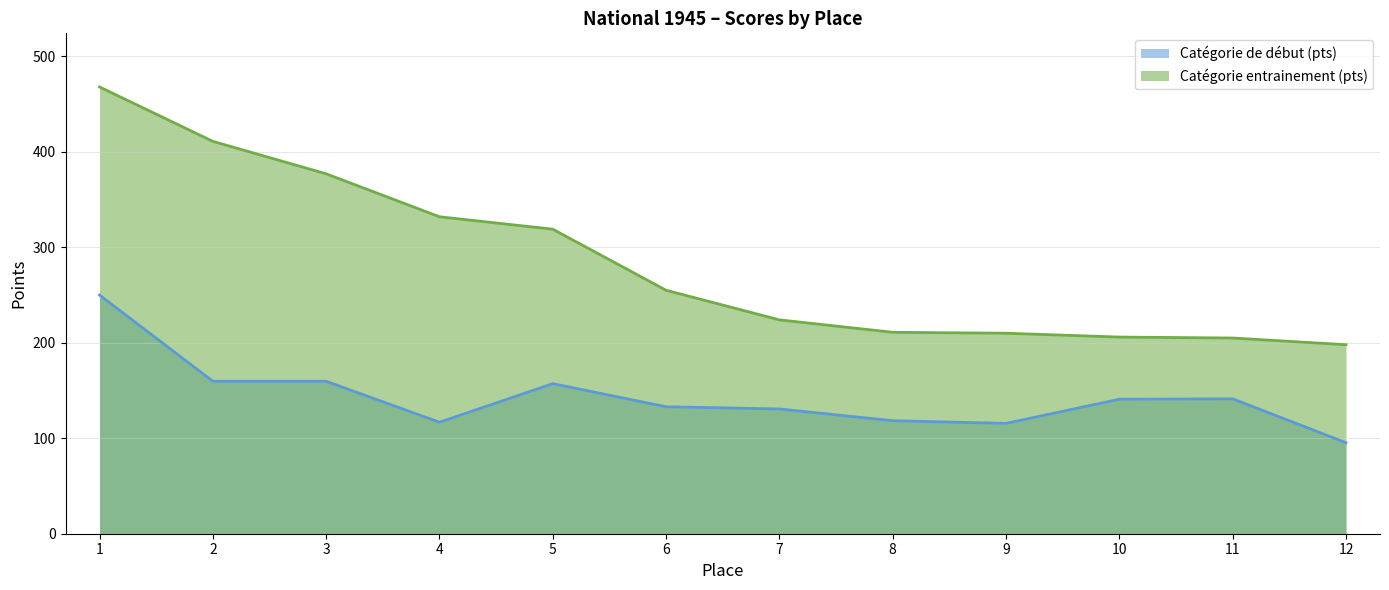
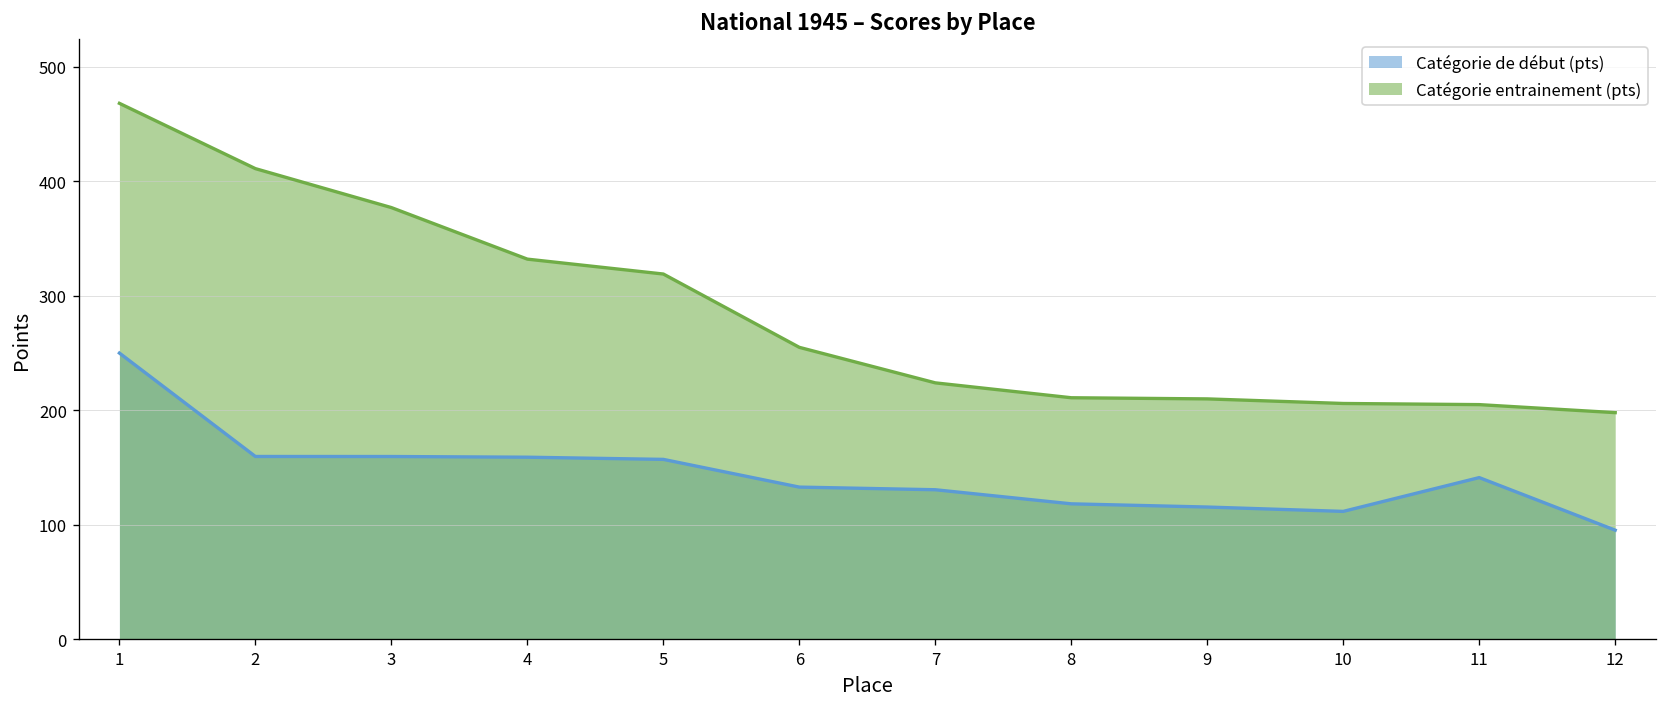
  {
    "Catégorie de début (pts)": {
      "1": 250,
      "2": 160,
      "3": 160,
-     "4": 120,
+     "4": 160,
      "5": 160,
      "6": 130,
      "7": 130,
      "8": 120,
      "9": 120,
-     "10": 140,
+     "10": 110,
      "11": 140,
      "12": 100
    },
    "Catégorie entrainement (pts)": {
      "1": 470,
      "2": 410,
      "3": 380,
      "4": 330,
      "5": 320,
      "6": 260,
      "7": 220,
      "8": 210,
      "9": 210,
      "10": 210,
      "11": 210,
      "12": 200
    }
  }
